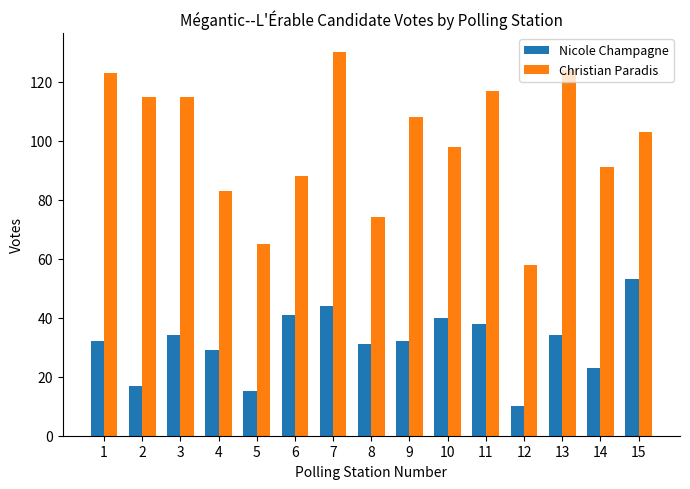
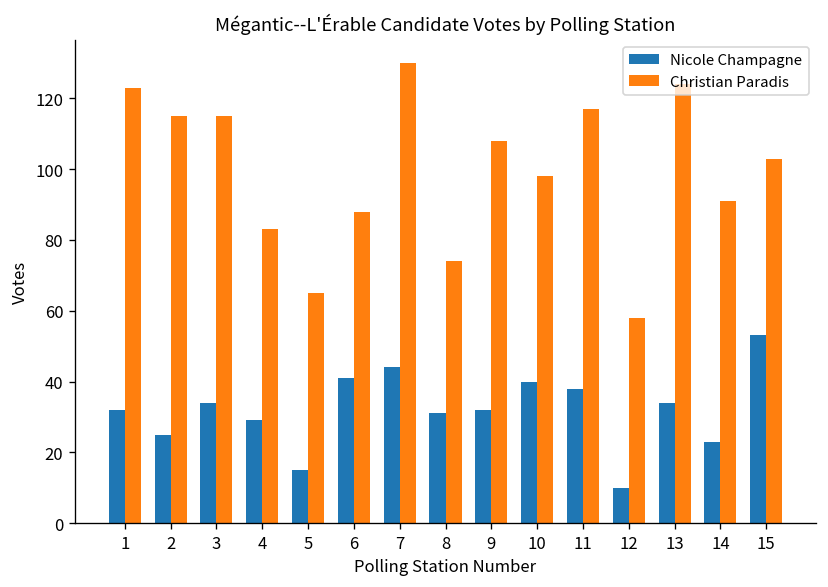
  {
    "Nicole Champagne": {
      "1": 32,
-     "2": 17,
+     "2": 25,
      "3": 34,
      "4": 29,
      "5": 15,
      "6": 41,
      "7": 44,
      "8": 31,
      "9": 32,
      "10": 40,
      "11": 38,
      "12": 10,
      "13": 34,
      "14": 23,
      "15": 53
    },
    "Christian Paradis": {
      "1": 123,
      "2": 115,
      "3": 115,
      "4": 83,
      "5": 65,
      "6": 88,
      "7": 130,
      "8": 74,
      "9": 108,
      "10": 98,
      "11": 117,
      "12": 58,
      "14": 91,
      "15": 103
    }
  }
